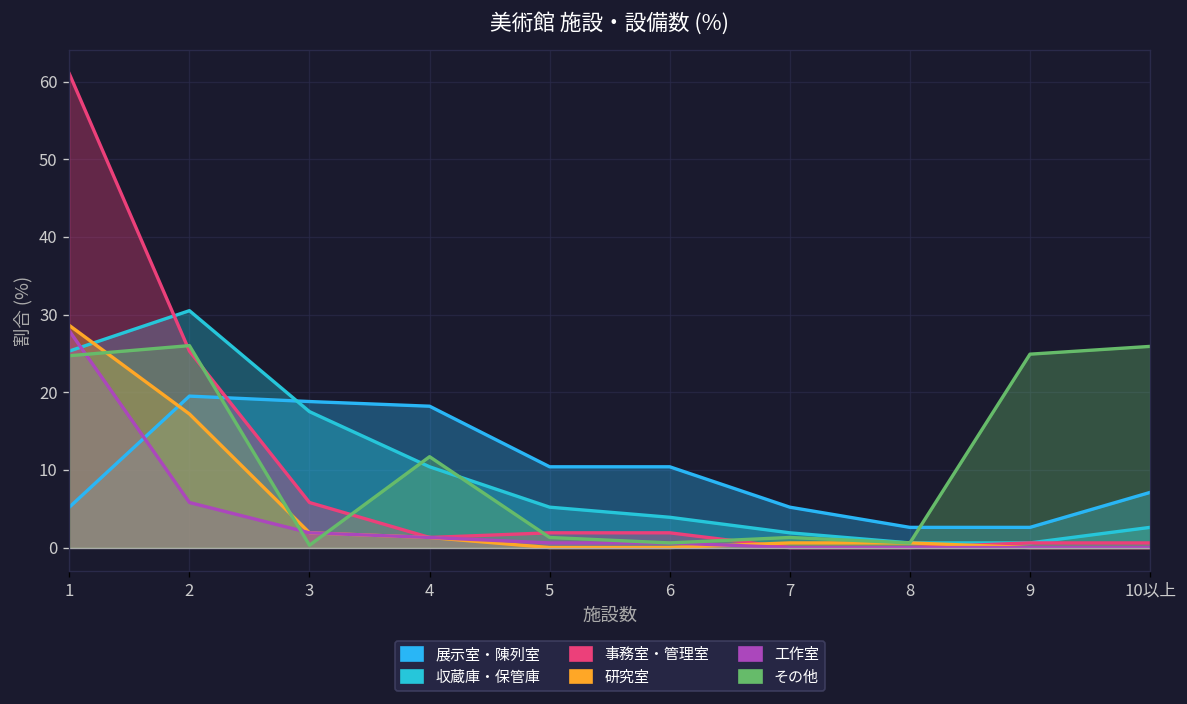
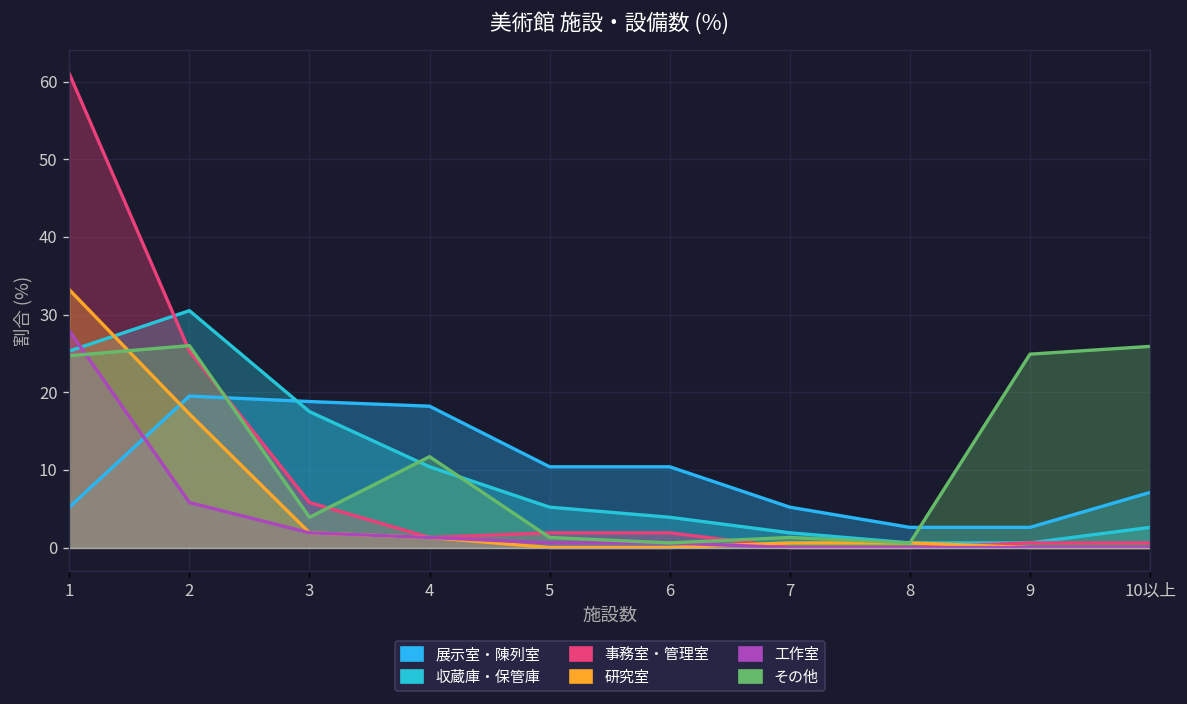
  {
    "研究室": {
-     "1": 29,
+     "1": 33,
      "2": 17,
      "5": 0,
      "6": 0,
      "7": 1
    },
    "その他": {
      "1": 25,
      "2": 26,
-     "3": 0,
+     "3": 4,
      "4": 12,
      "5": 1,
      "7": 1,
      "9": 25,
      "10以上": 26
    }
  }
